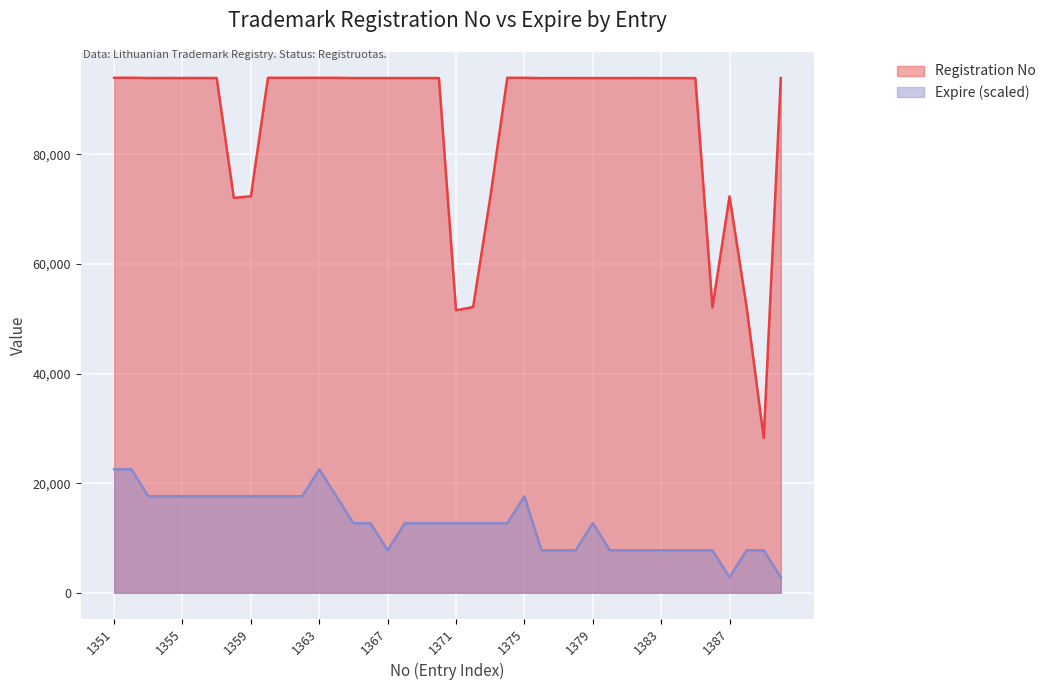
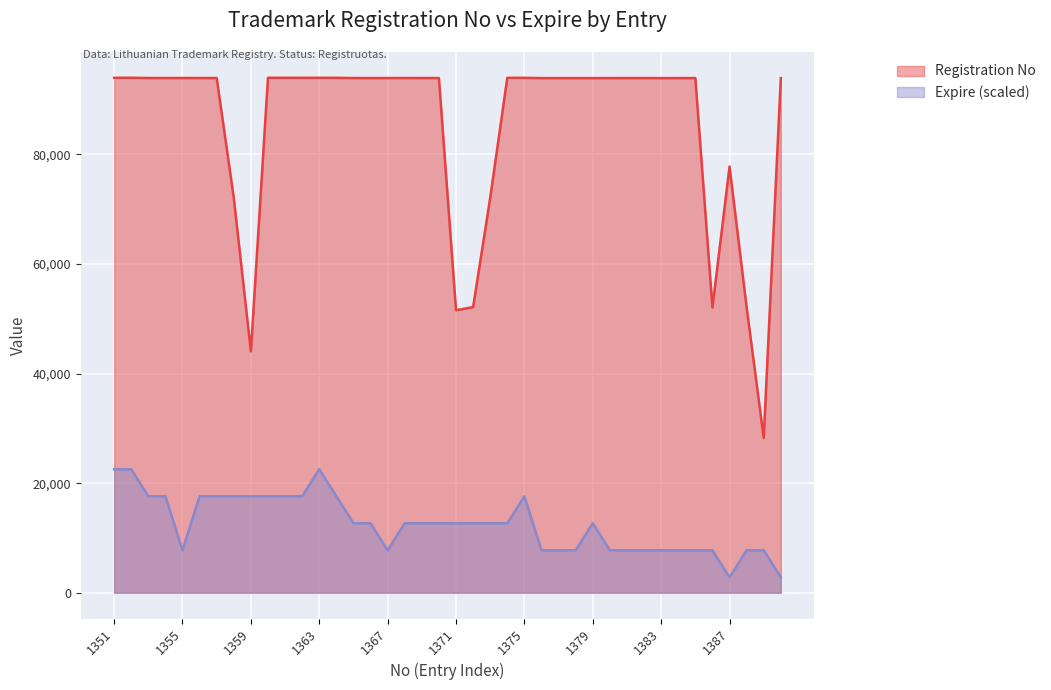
  {
    "Registration No": {
      "1351": "94,000",
      "1355": "94,000",
-     "1359": "72,000",
+     "1359": "44,000",
      "1363": "94,000",
      "1367": "94,000",
      "1371": "52,000",
      "1375": "94,000",
      "1379": "94,000",
      "1383": "94,000",
-     "1387": "72,000"
+     "1387": "78,000"
    },
    "Expire (scaled)": {
      "1351": "23,000",
-     "1355": "18,000",
+     "1355": "8,000",
      "1359": "18,000",
      "1363": "23,000",
      "1367": "8,000",
      "1371": "13,000",
      "1375": "18,000",
      "1379": "13,000",
      "1383": "8,000",
      "1387": "3,000"
    }
  }
